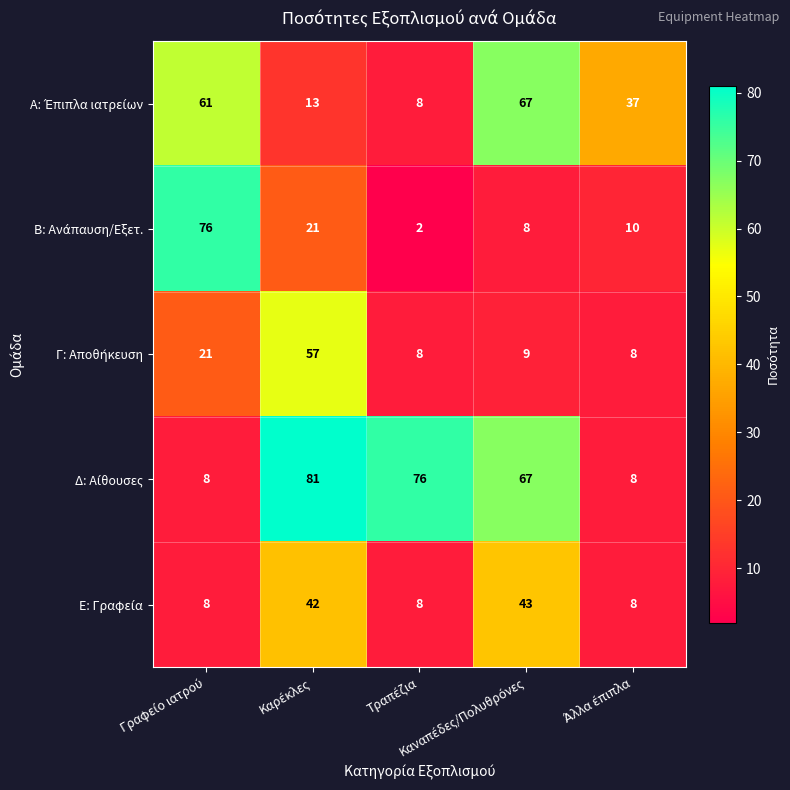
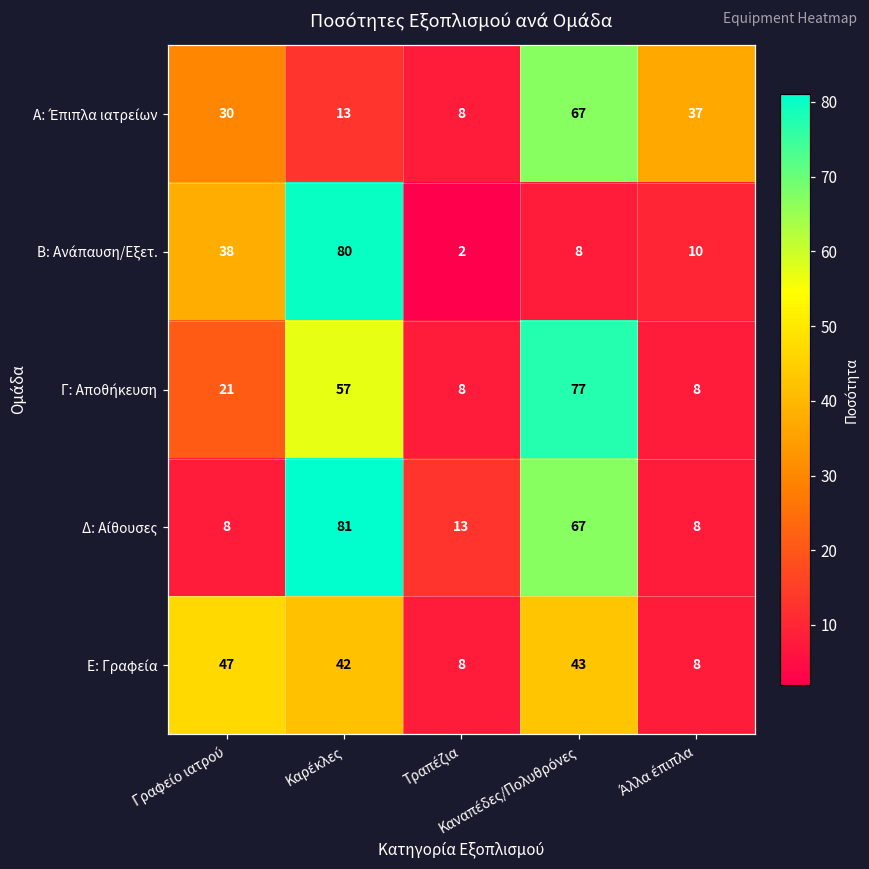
  {
    "Α: Έπιπλα ιατρείων": {
-     "Γραφείο ιατρού": 61,
+     "Γραφείο ιατρού": 30,
      "Καρέκλες": 13,
      "Τραπέζια": 8,
      "Καναπέδες/Πολυθρόνες": 67,
      "Άλλα έπιπλα": 37
    },
    "Β: Ανάπαυση/Εξετ.": {
-     "Γραφείο ιατρού": 76,
-     "Καρέκλες": 21,
+     "Γραφείο ιατρού": 38,
+     "Καρέκλες": 80,
      "Τραπέζια": 2,
      "Καναπέδες/Πολυθρόνες": 8,
      "Άλλα έπιπλα": 10
    },
    "Γ: Αποθήκευση": {
      "Γραφείο ιατρού": 21,
      "Καρέκλες": 57,
      "Τραπέζια": 8,
-     "Καναπέδες/Πολυθρόνες": 9,
+     "Καναπέδες/Πολυθρόνες": 77,
      "Άλλα έπιπλα": 8
    },
    "Δ: Αίθουσες": {
      "Γραφείο ιατρού": 8,
      "Καρέκλες": 81,
-     "Τραπέζια": 76,
+     "Τραπέζια": 13,
      "Καναπέδες/Πολυθρόνες": 67,
      "Άλλα έπιπλα": 8
    },
    "Ε: Γραφεία": {
-     "Γραφείο ιατρού": 8,
+     "Γραφείο ιατρού": 47,
      "Καρέκλες": 42,
      "Τραπέζια": 8,
      "Καναπέδες/Πολυθρόνες": 43,
      "Άλλα έπιπλα": 8
    }
  }
